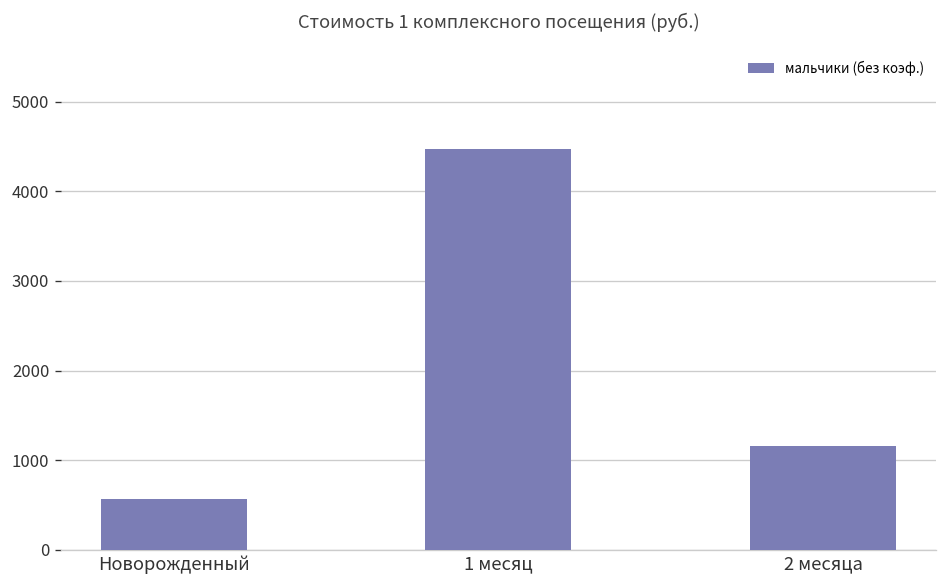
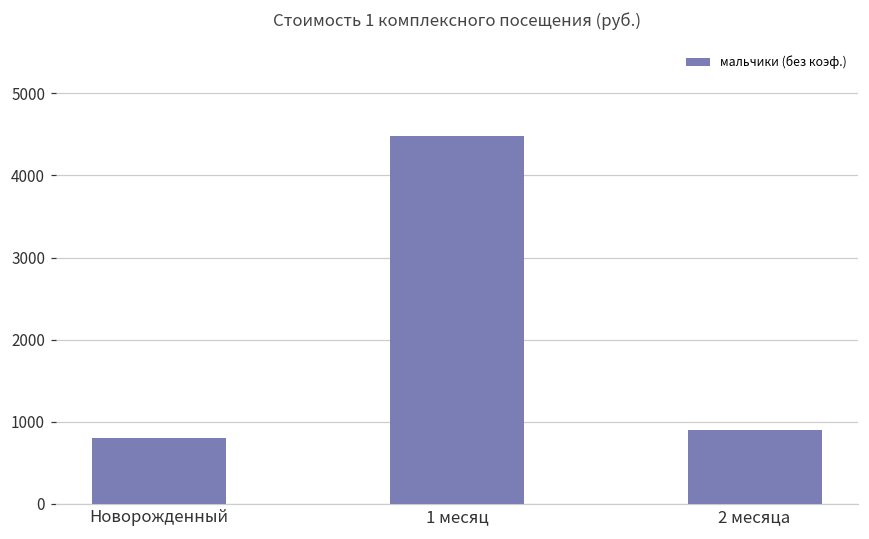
  {
-   "Новорожденный": 600,
+   "Новорожденный": 800,
    "1 месяц": 4500,
-   "2 месяца": 1200
+   "2 месяца": 900
  }
